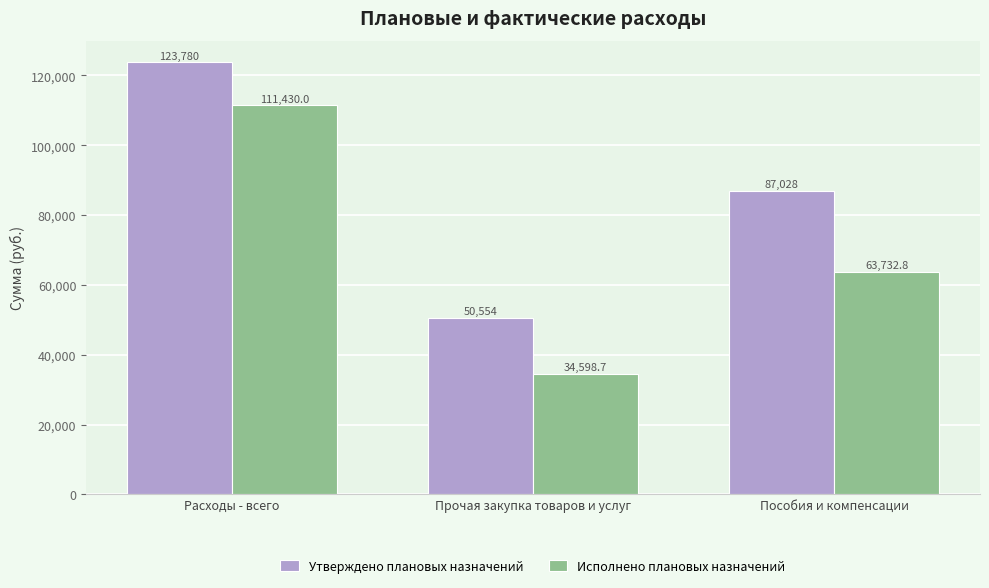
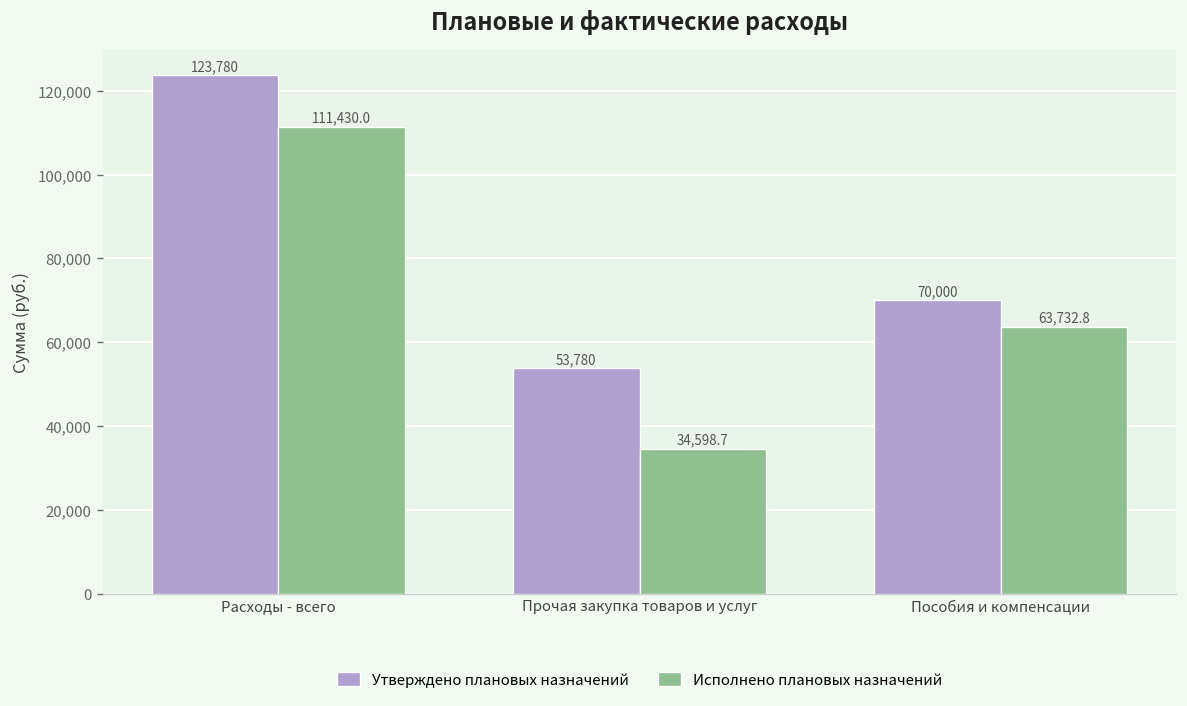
  {
    "Утверждено плановых назначений": {
      "Расходы - всего": "123,780",
-     "Прочая закупка товаров и услуг": "50,554",
-     "Пособия и компенсации": "87,028"
+     "Прочая закупка товаров и услуг": "53,780",
+     "Пособия и компенсации": "70,000"
    },
    "Исполнено плановых назначений": {
      "Расходы - всего": "111,430.0",
      "Прочая закупка товаров и услуг": "34,598.7",
      "Пособия и компенсации": "63,732.8"
    }
  }
